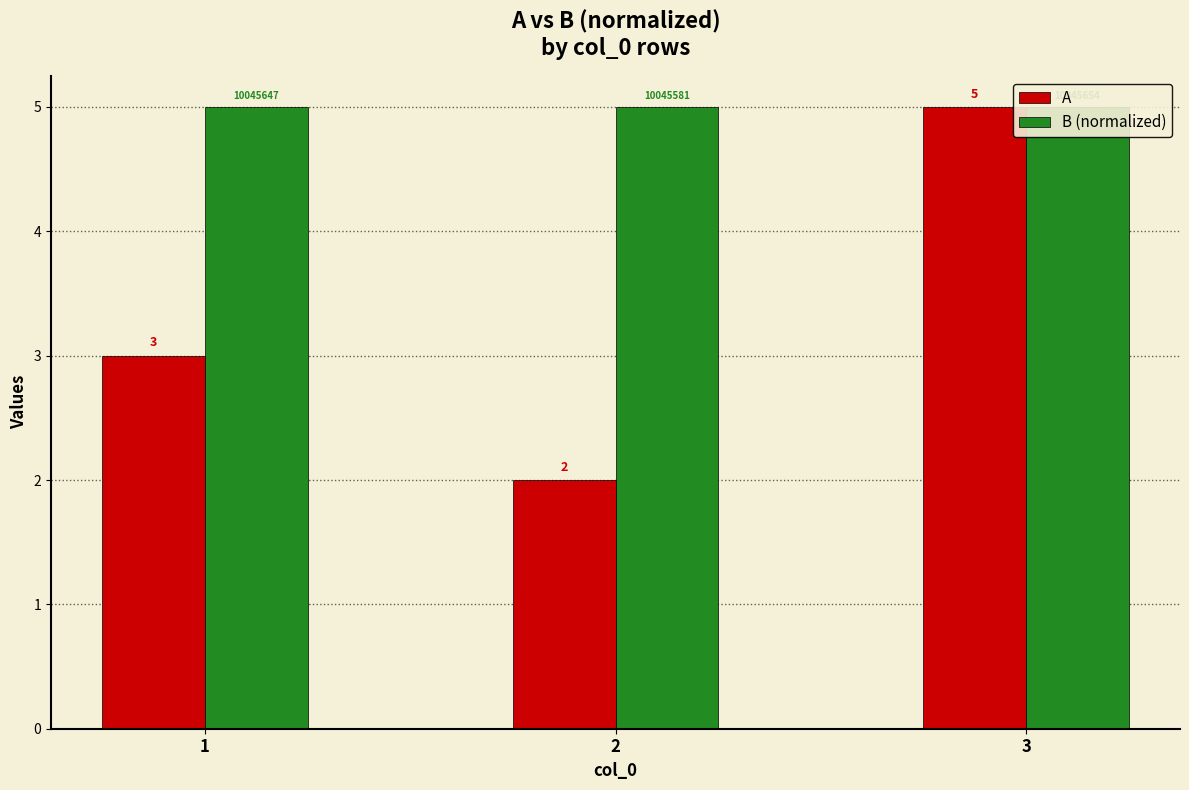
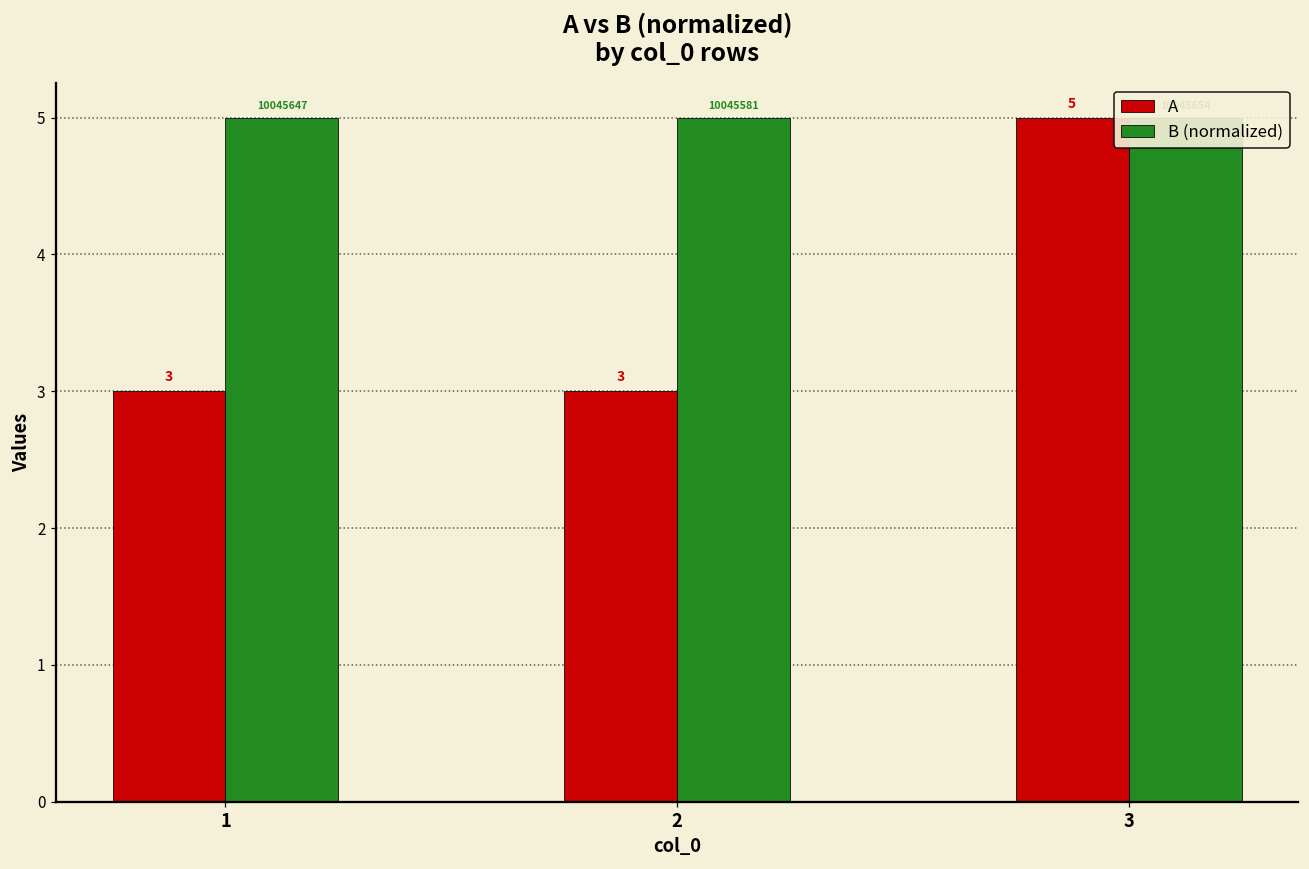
  {
    "A": {
      "1": 3,
-     "2": 2,
+     "2": 3,
      "3": 5
    }
  }
